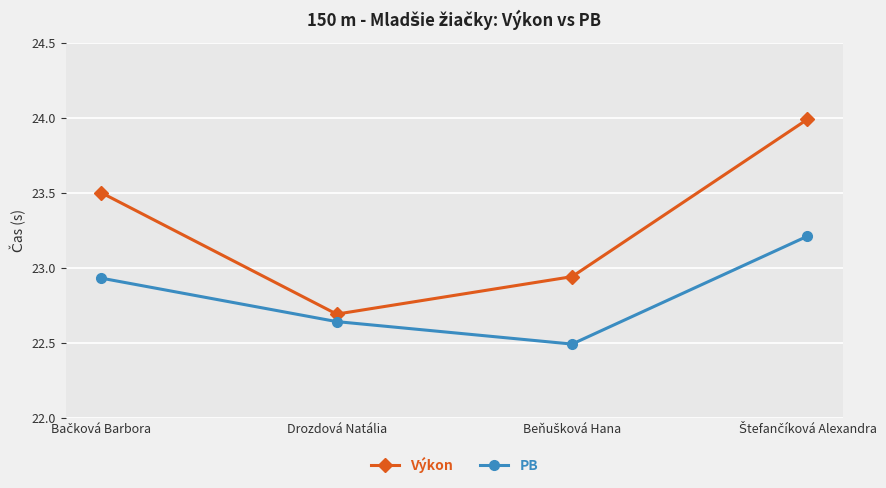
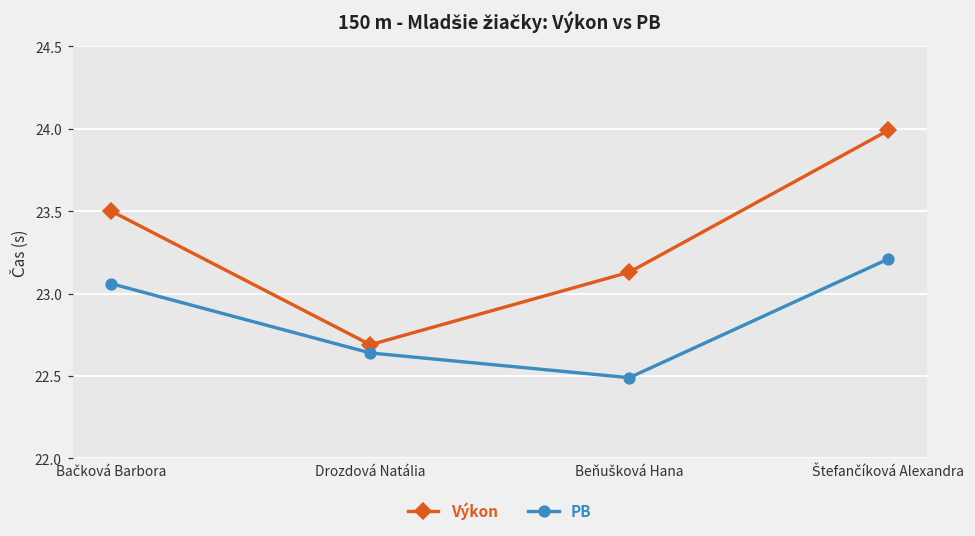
  {
    "Výkon": {
      "Bačková Barbora": 23.50,
      "Drozdová Natália": 22.69,
-     "Beňušková Hana": 22.94,
+     "Beňušková Hana": 23.13,
      "Štefančíková Alexandra": 23.99
    },
    "PB": {
-     "Bačková Barbora": 22.93,
+     "Bačková Barbora": 23.06,
      "Drozdová Natália": 22.64,
      "Beňušková Hana": 22.49,
      "Štefančíková Alexandra": 23.21
    }
  }
